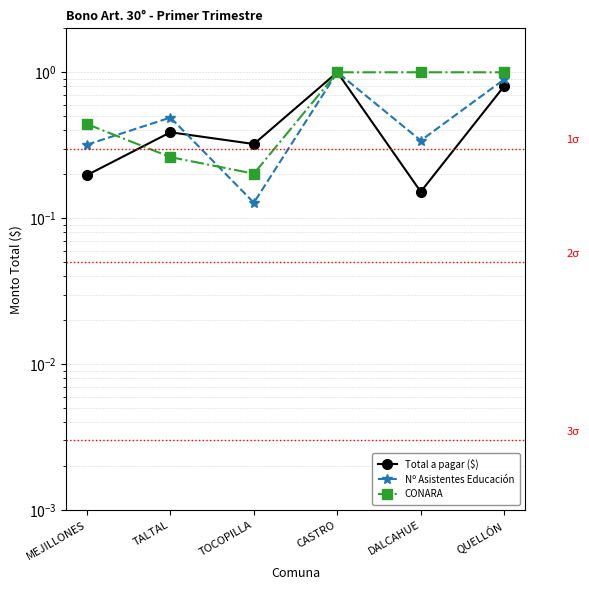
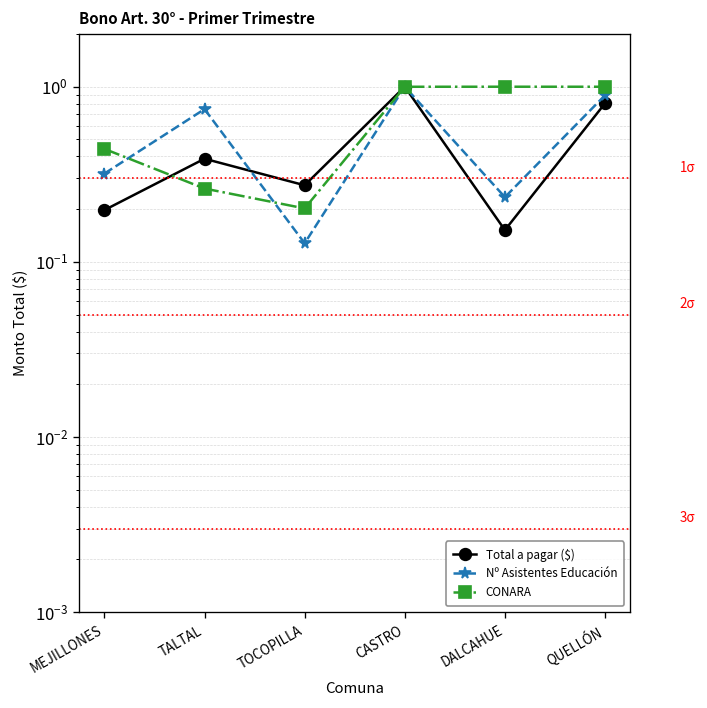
  {
    "Total a pagar ($)": {
      "MEJILLONES": 0.20,
      "TALTAL": 0.39,
-     "TOCOPILLA": 0.32,
+     "TOCOPILLA": 0.27,
      "DALCAHUE": 0.15,
      "QUELLÓN": 0.8
    },
    "Nº Asistentes Educación": {
      "MEJILLONES": 0.32,
-     "TALTAL": 0.49,
+     "TALTAL": 0.7,
      "TOCOPILLA": 0.13,
-     "DALCAHUE": 0.34,
+     "DALCAHUE": 0.23,
      "QUELLÓN": 0.9
    },
    "CONARA": {
      "MEJILLONES": 0.44,
      "TALTAL": 0.26,
      "TOCOPILLA": 0.20,
      "DALCAHUE": 1.0,
      "QUELLÓN": 1.0
    }
  }
